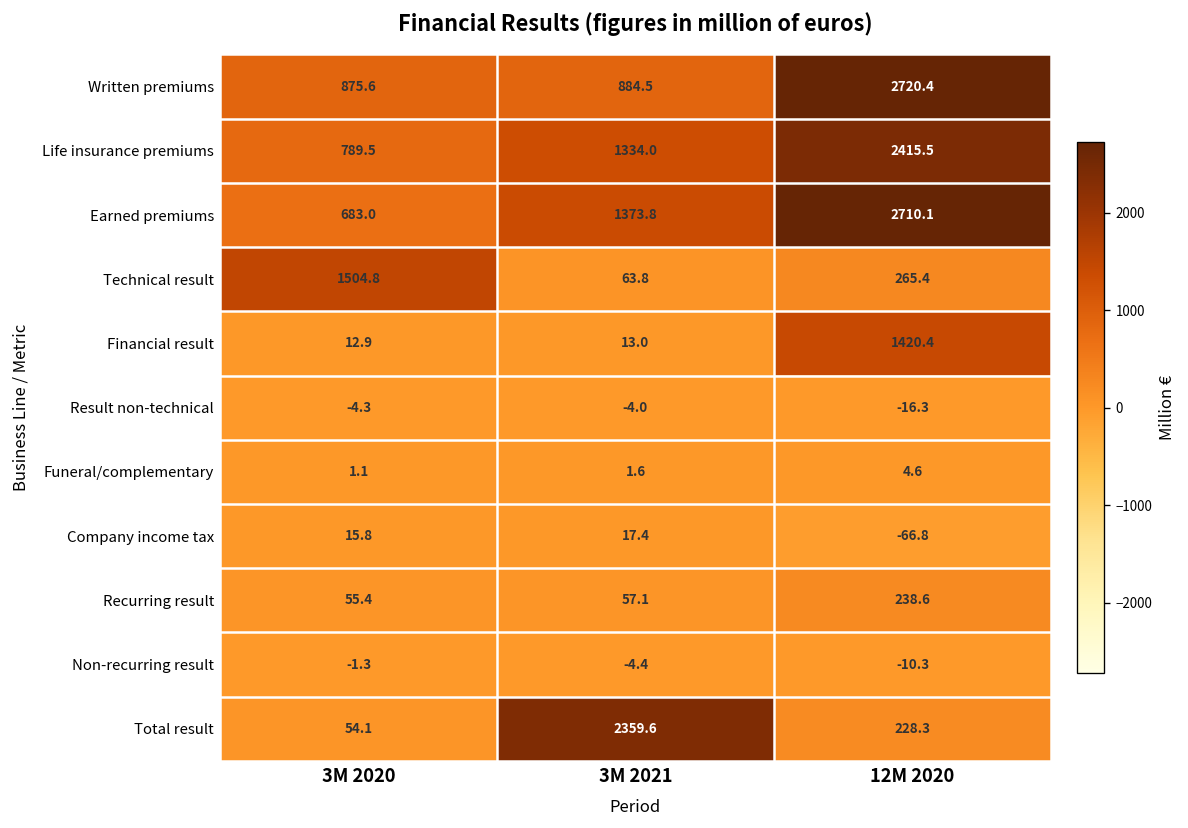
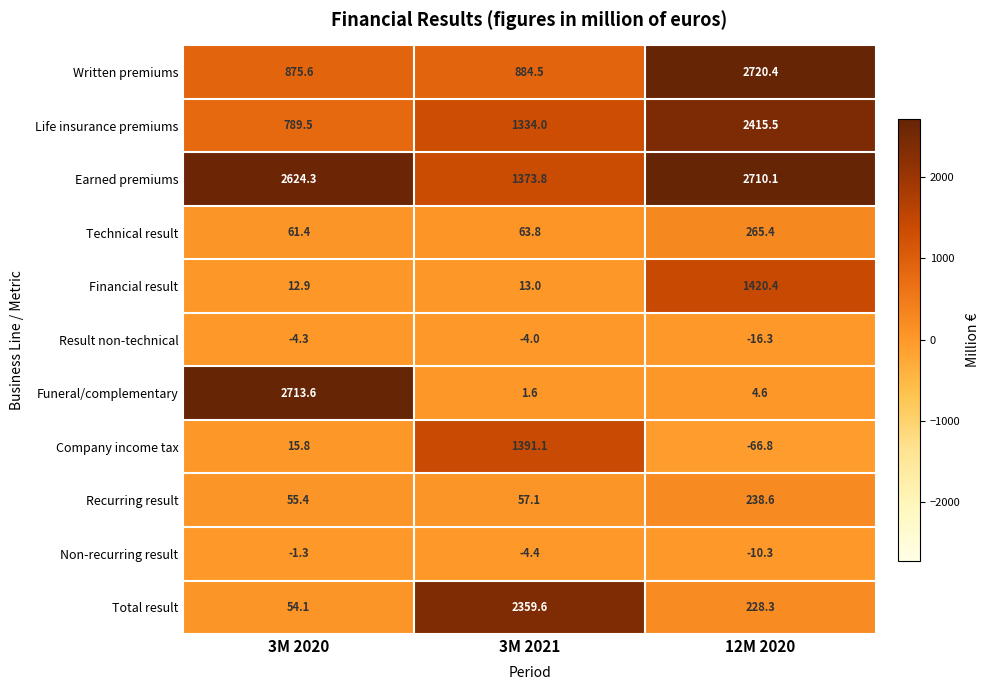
  {
    "Written premiums": {
      "3M 2020": 875.6,
      "3M 2021": 884.5,
      "12M 2020": 2720.4
    },
    "Life insurance premiums": {
      "3M 2020": 789.5,
      "3M 2021": 1334.0,
      "12M 2020": 2415.5
    },
    "Earned premiums": {
-     "3M 2020": 683.0,
+     "3M 2020": 2624.3,
      "3M 2021": 1373.8,
      "12M 2020": 2710.1
    },
    "Technical result": {
-     "3M 2020": 1504.8,
+     "3M 2020": 61.4,
      "3M 2021": 63.8,
      "12M 2020": 265.4
    },
    "Financial result": {
      "3M 2020": 12.9,
      "3M 2021": 13.0,
      "12M 2020": 1420.4
    },
    "Result non-technical": {
      "3M 2020": -4.3,
      "3M 2021": -4.0,
      "12M 2020": -16.3
    },
    "Funeral/complementary": {
-     "3M 2020": 1.1,
+     "3M 2020": 2713.6,
      "3M 2021": 1.6,
      "12M 2020": 4.6
    },
    "Company income tax": {
      "3M 2020": 15.8,
-     "3M 2021": 17.4,
+     "3M 2021": 1391.1,
      "12M 2020": -66.8
    },
    "Recurring result": {
      "3M 2020": 55.4,
      "3M 2021": 57.1,
      "12M 2020": 238.6
    },
    "Non-recurring result": {
      "3M 2020": -1.3,
      "3M 2021": -4.4,
      "12M 2020": -10.3
    },
    "Total result": {
      "3M 2020": 54.1,
      "3M 2021": 2359.6,
      "12M 2020": 228.3
    }
  }
